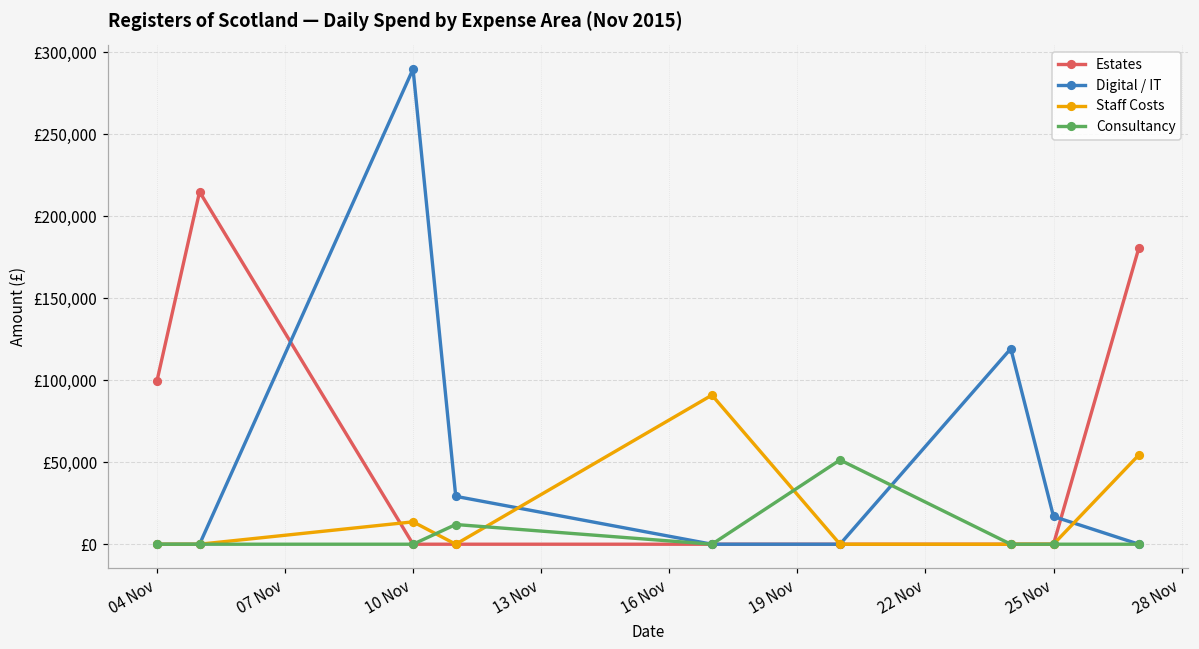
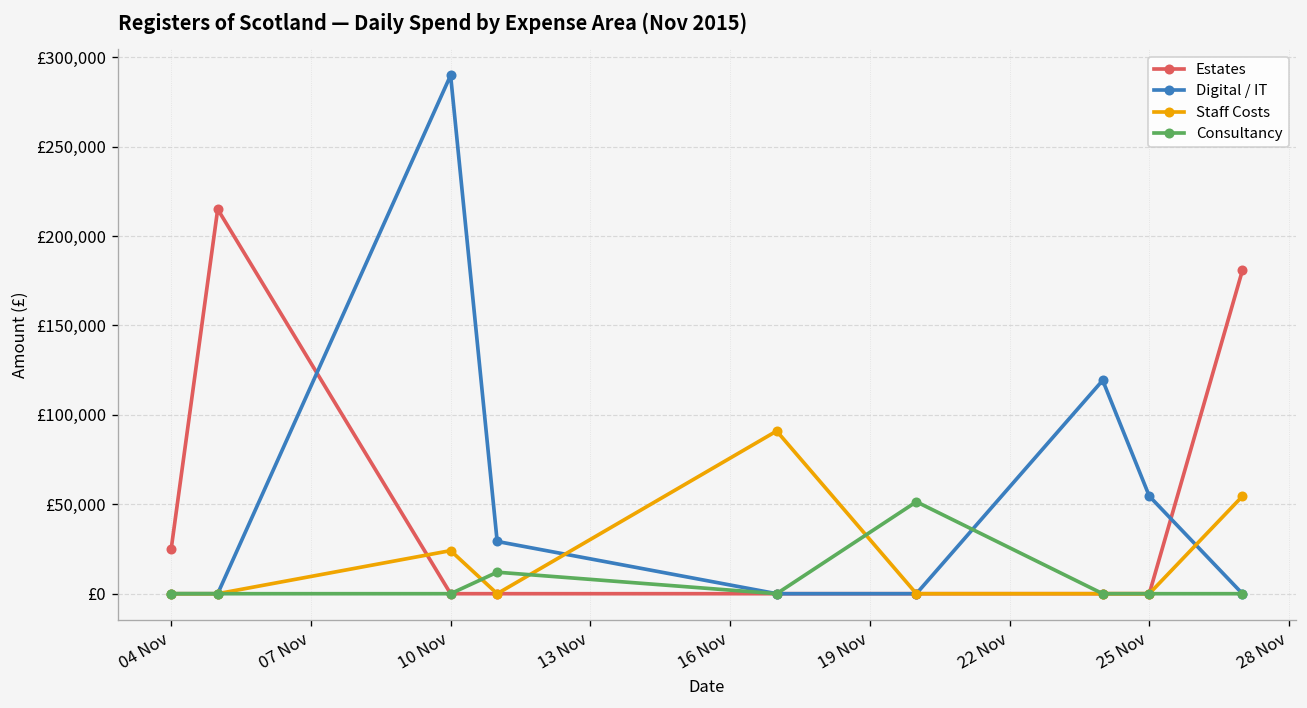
  {
    "Estates": {
-     "04 Nov": "£99,000"
+     "04 Nov": "£25,000"
    },
    "Digital / IT": {
      "10 Nov": "£290,000",
-     "25 Nov": "£17,000"
+     "25 Nov": "£55,000"
    },
    "Staff Costs": {
-     "10 Nov": "£14,000"
+     "10 Nov": "£24,000"
    }
  }
